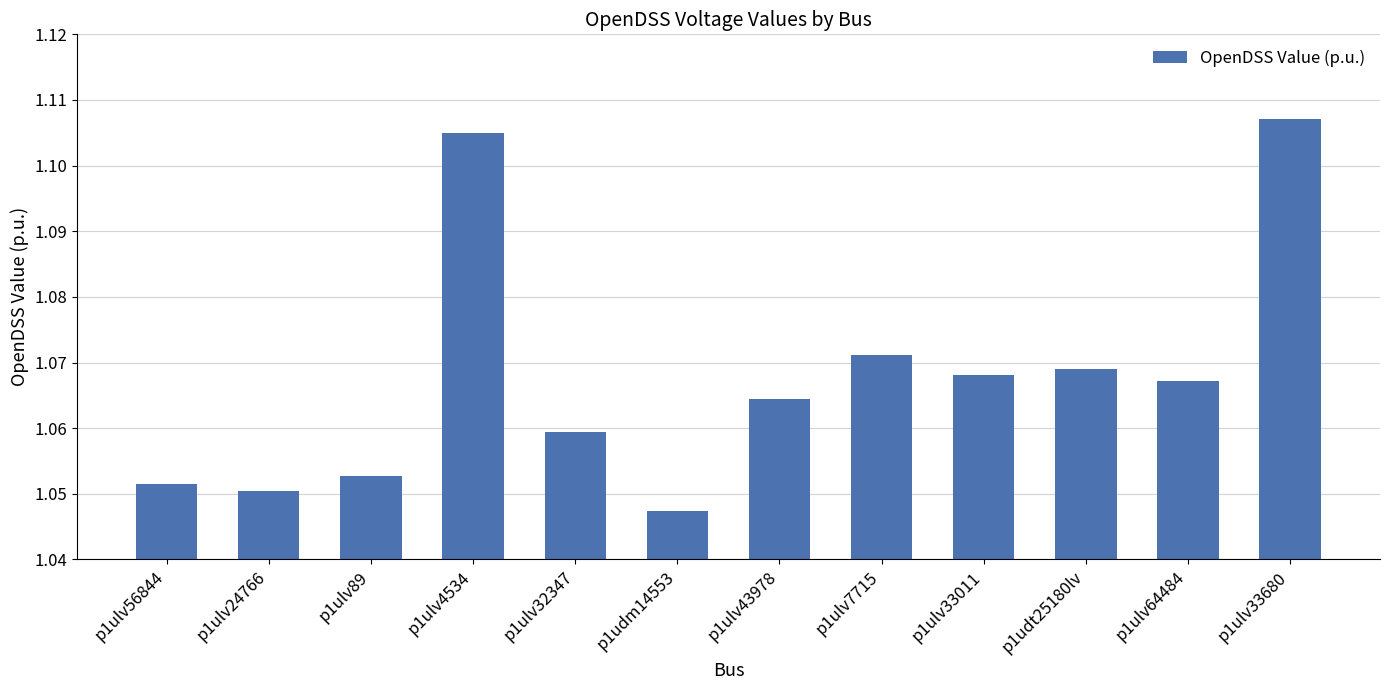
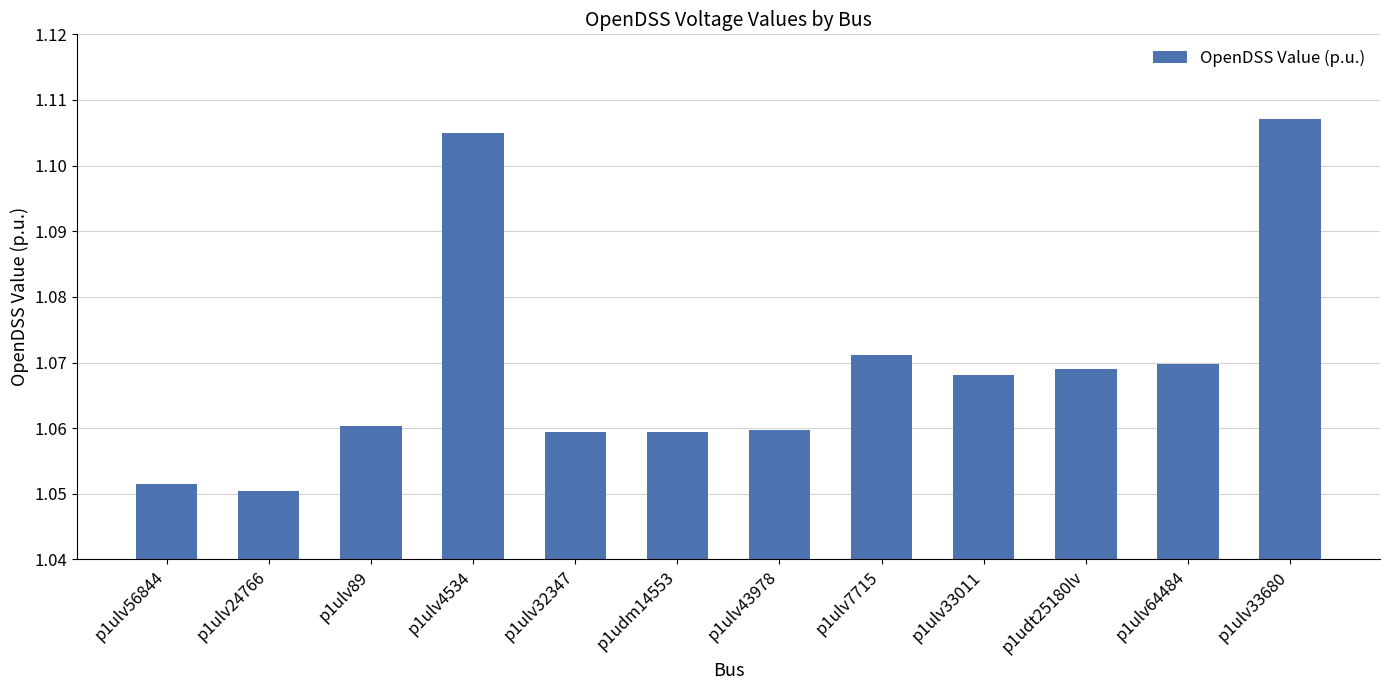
  {
    "p1ulv56844": 1.051,
    "p1ulv24766": 1.050,
-   "p1ulv89": 1.053,
+   "p1ulv89": 1.060,
    "p1ulv4534": 1.105,
    "p1ulv32347": 1.059,
-   "p1udm14553": 1.047,
-   "p1ulv43978": 1.065,
+   "p1udm14553": 1.059,
+   "p1ulv43978": 1.060,
    "p1ulv7715": 1.071,
    "p1ulv33011": 1.068,
    "p1udt25180lv": 1.069,
-   "p1ulv64484": 1.067,
+   "p1ulv64484": 1.070,
    "p1ulv33680": 1.107
  }
